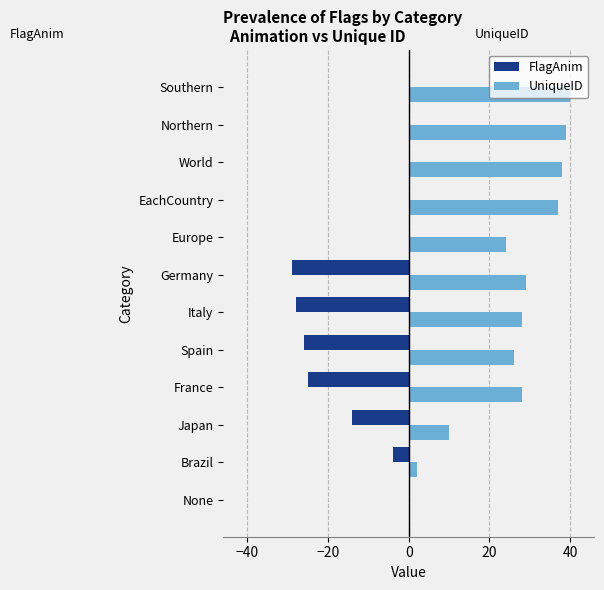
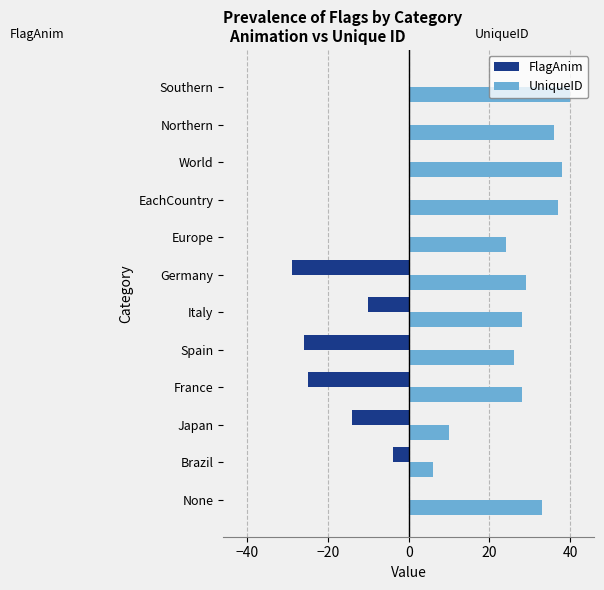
  {
    "FlagAnim": {
      "Southern": 0,
      "Northern": 0,
      "World": 0,
      "EachCountry": 0,
      "Europe": 0,
      "Germany": -29,
-     "Italy": -28,
+     "Italy": -10,
      "Spain": -26,
      "France": -25,
      "Japan": -14,
      "Brazil": -4,
      "None": 0
    },
    "UniqueID": {
-     "Northern": 39,
+     "Northern": 36,
      "World": 38,
      "EachCountry": 37,
      "Europe": 24,
      "Germany": 29,
      "Italy": 28,
      "Spain": 26,
      "France": 28,
      "Japan": 10,
-     "Brazil": 2,
-     "None": 0
+     "Brazil": 6,
+     "None": 33
    }
  }
